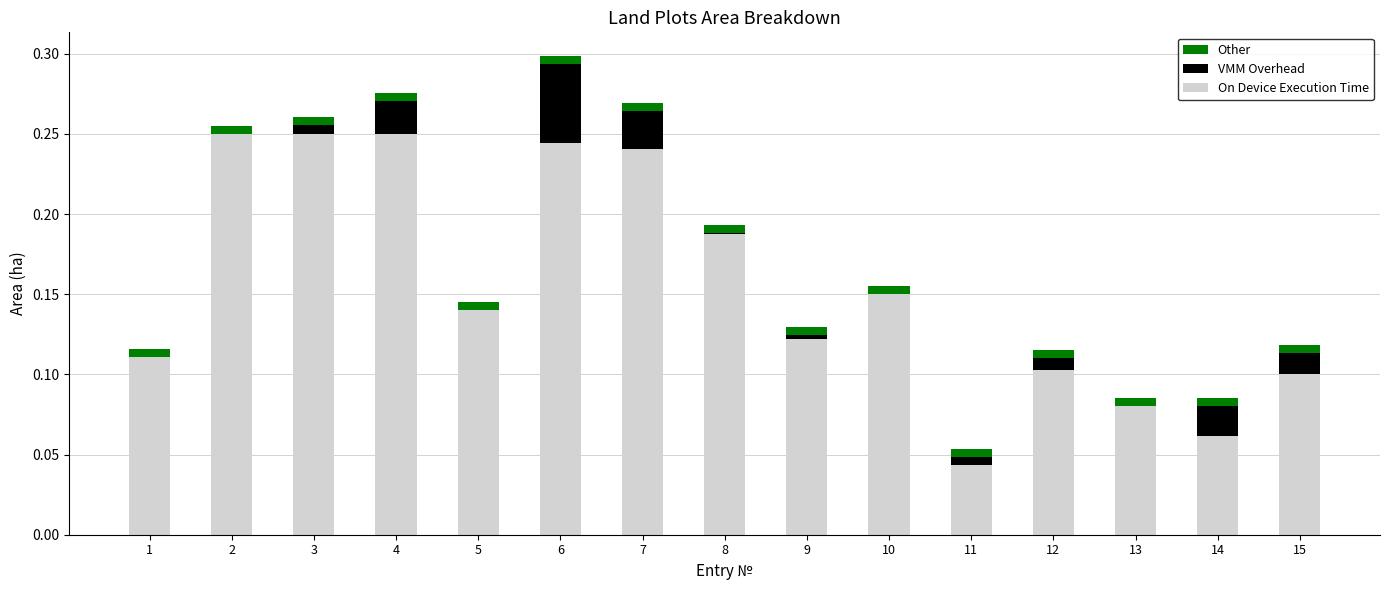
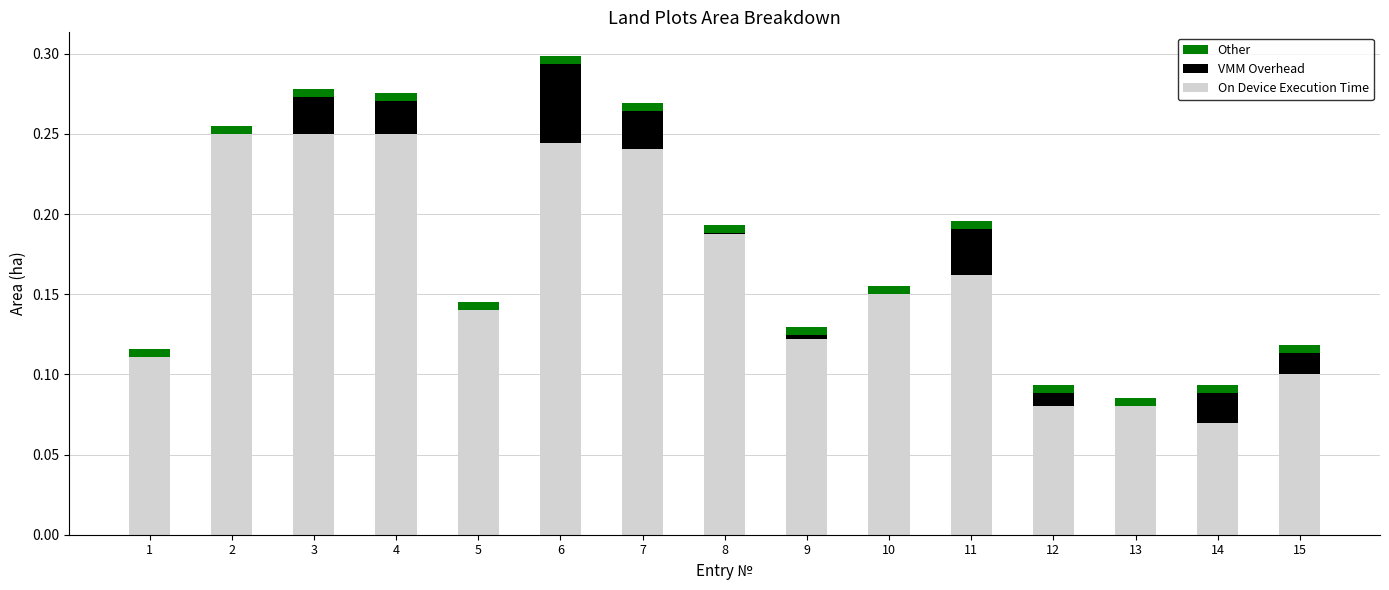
  {
    "On Device Execution Time": {
      "1": 0.111,
      "2": 0.250,
      "3": 0.250,
      "4": 0.250,
      "5": 0.140,
      "6": 0.244,
      "7": 0.241,
      "8": 0.188,
      "9": 0.122,
      "10": 0.150,
-     "11": 0.044,
-     "12": 0.103,
+     "11": 0.162,
+     "12": 0.081,
      "13": 0.080,
-     "14": 0.062,
+     "14": 0.070,
      "15": 0.100
    },
    "VMM Overhead": {
      "1": 0.000,
      "2": 0.000,
-     "3": 0.006,
+     "3": 0.023,
      "4": 0.021,
      "5": 0.000,
      "6": 0.049,
      "7": 0.024,
      "9": 0.002,
      "10": 0.000,
-     "11": 0.005,
+     "11": 0.029,
      "12": 0.008,
      "13": 0.000,
      "14": 0.019,
      "15": 0.013
    },
    "Other": {
      "1": 0.005,
      "2": 0.005,
      "3": 0.005,
      "4": 0.005,
      "5": 0.005,
      "6": 0.005,
      "7": 0.005,
      "8": 0.005,
      "9": 0.005,
      "10": 0.005,
      "11": 0.005,
      "12": 0.005,
      "13": 0.005,
      "14": 0.005,
      "15": 0.005
    }
  }
